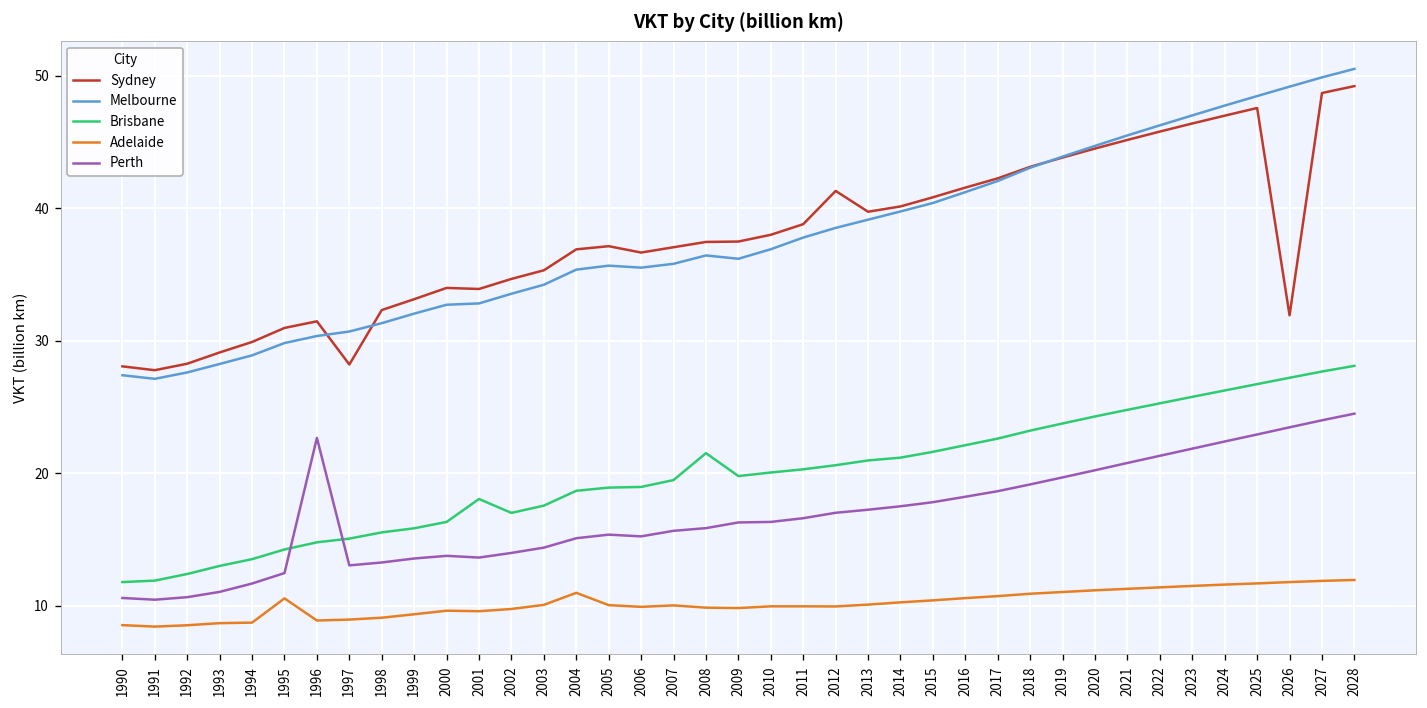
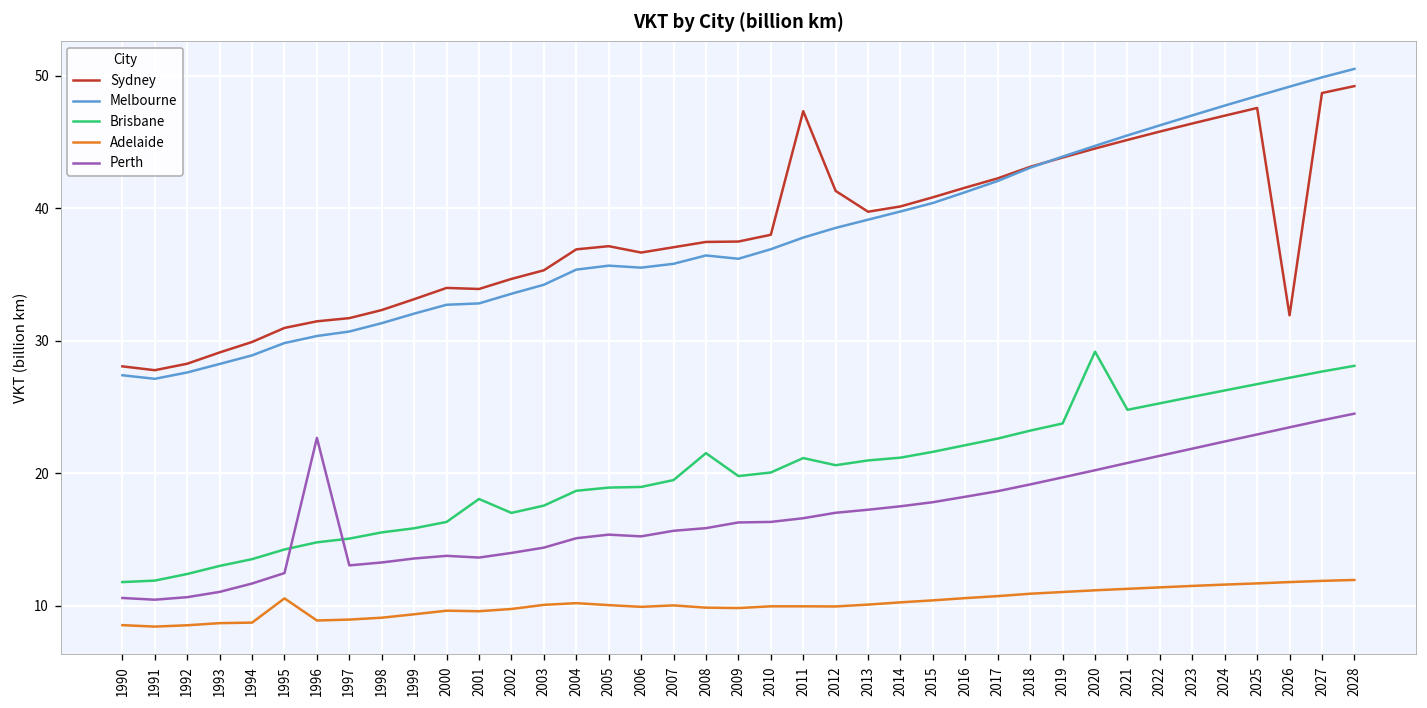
  {
    "Sydney": {
      "1990": 28.1,
      "1991": 27.8,
      "1992": 28.3,
      "1993": 29.1,
      "1994": 29.9,
      "1995": 31.0,
      "1996": 31.5,
-     "1997": 28.2,
+     "1997": 31.7,
      "1998": 32.3,
      "1999": 33.1,
      "2000": 34.0,
      "2001": 33.9,
      "2002": 34.7,
      "2003": 35.3,
      "2004": 36.9,
      "2005": 37.1,
      "2006": 36.6,
      "2007": 37.0,
      "2008": 37.4,
      "2009": 37.5,
      "2010": 38.0,
-     "2011": 38.8,
+     "2011": 47.3,
      "2012": 41.3,
      "2013": 39.7,
      "2014": 40.1,
      "2015": 40.8,
      "2016": 41.5,
      "2021": 45.1,
      "2022": 45.8,
      "2023": 46.4,
      "2024": 47.0,
      "2025": 47.6,
      "2026": 31.9,
      "2027": 48.7,
      "2028": 49.2
    },
    "Melbourne": {
      "1990": 27.4,
      "1991": 27.1,
      "1992": 27.6,
      "1993": 28.2,
      "1994": 28.9,
      "1995": 29.8,
      "1996": 30.3,
      "1997": 30.7,
      "1998": 31.3,
      "1999": 32.0,
      "2000": 32.7,
      "2001": 32.8,
      "2002": 33.5,
      "2003": 34.2,
      "2004": 35.4,
      "2005": 35.7,
      "2006": 35.5,
      "2007": 35.8,
      "2008": 36.4,
      "2009": 36.2,
      "2010": 36.9,
      "2011": 37.8,
      "2012": 38.5,
      "2013": 39.1,
      "2014": 39.7,
      "2015": 40.4,
      "2016": 41.2,
      "2021": 45.5,
      "2022": 46.2,
      "2023": 47.0,
      "2024": 47.7,
      "2025": 48.5,
      "2026": 49.2,
      "2027": 49.9,
      "2028": 50.5
    },
    "Brisbane": {
      "1990": 11.8,
      "1991": 11.9,
      "1992": 12.4,
      "1993": 13.0,
      "1994": 13.5,
      "1995": 14.2,
      "1996": 14.8,
      "1997": 15.1,
      "1998": 15.5,
      "1999": 15.8,
      "2000": 16.3,
      "2001": 18.0,
      "2002": 17.0,
      "2003": 17.5,
      "2004": 18.7,
      "2005": 18.9,
      "2006": 19.0,
      "2007": 19.5,
      "2008": 21.5,
      "2009": 19.8,
      "2010": 20.0,
-     "2011": 20.3,
+     "2011": 21.1,
      "2012": 20.6,
      "2013": 21.0,
      "2014": 21.2,
      "2015": 21.6,
      "2016": 22.1,
      "2017": 22.6,
      "2018": 23.2,
      "2019": 23.7,
-     "2020": 24.3,
+     "2020": 29.2,
      "2021": 24.8,
      "2022": 25.3,
      "2023": 25.8,
      "2024": 26.2,
      "2025": 26.7,
      "2026": 27.2,
      "2027": 27.7,
      "2028": 28.1
    },
    "Adelaide": {
      "1990": 8.5,
      "1991": 8.4,
      "1992": 8.5,
      "1993": 8.7,
      "1994": 8.7,
      "1995": 10.5,
      "1996": 8.9,
      "1997": 8.9,
      "1998": 9.1,
      "1999": 9.3,
      "2000": 9.6,
      "2001": 9.6,
      "2002": 9.7,
      "2003": 10.1,
-     "2004": 11.0,
+     "2004": 10.2,
      "2005": 10.0,
      "2006": 9.9,
      "2007": 10.0,
      "2008": 9.8,
      "2009": 9.8,
      "2010": 9.9,
      "2011": 9.9,
      "2012": 9.9,
      "2013": 10.1,
      "2014": 10.2,
      "2015": 10.4,
      "2016": 10.6,
      "2017": 10.7,
      "2018": 10.9,
      "2019": 11.0,
      "2020": 11.2,
      "2021": 11.3,
      "2022": 11.4,
      "2023": 11.5,
      "2024": 11.6,
      "2025": 11.7,
      "2026": 11.8,
      "2027": 11.9,
      "2028": 11.9
    },
    "Perth": {
      "1990": 10.6,
      "1991": 10.4,
      "1992": 10.6,
      "1993": 11.0,
      "1994": 11.7,
      "1995": 12.5,
      "1996": 22.7,
      "1997": 13.0,
      "1998": 13.3,
      "1999": 13.6,
      "2000": 13.8,
      "2001": 13.6,
      "2002": 14.0,
      "2003": 14.4,
      "2004": 15.1,
      "2005": 15.4,
      "2006": 15.2,
      "2007": 15.6,
      "2008": 15.8,
      "2009": 16.3,
      "2010": 16.3,
      "2011": 16.6,
      "2012": 17.0,
      "2013": 17.2,
      "2014": 17.5,
      "2015": 17.8,
      "2016": 18.2,
      "2017": 18.6,
      "2018": 19.1,
      "2019": 19.7,
      "2020": 20.2,
      "2021": 20.8,
      "2022": 21.3,
      "2023": 21.8,
      "2024": 22.4,
      "2025": 22.9,
      "2026": 23.5,
      "2027": 24.0,
      "2028": 24.5
    }
  }
